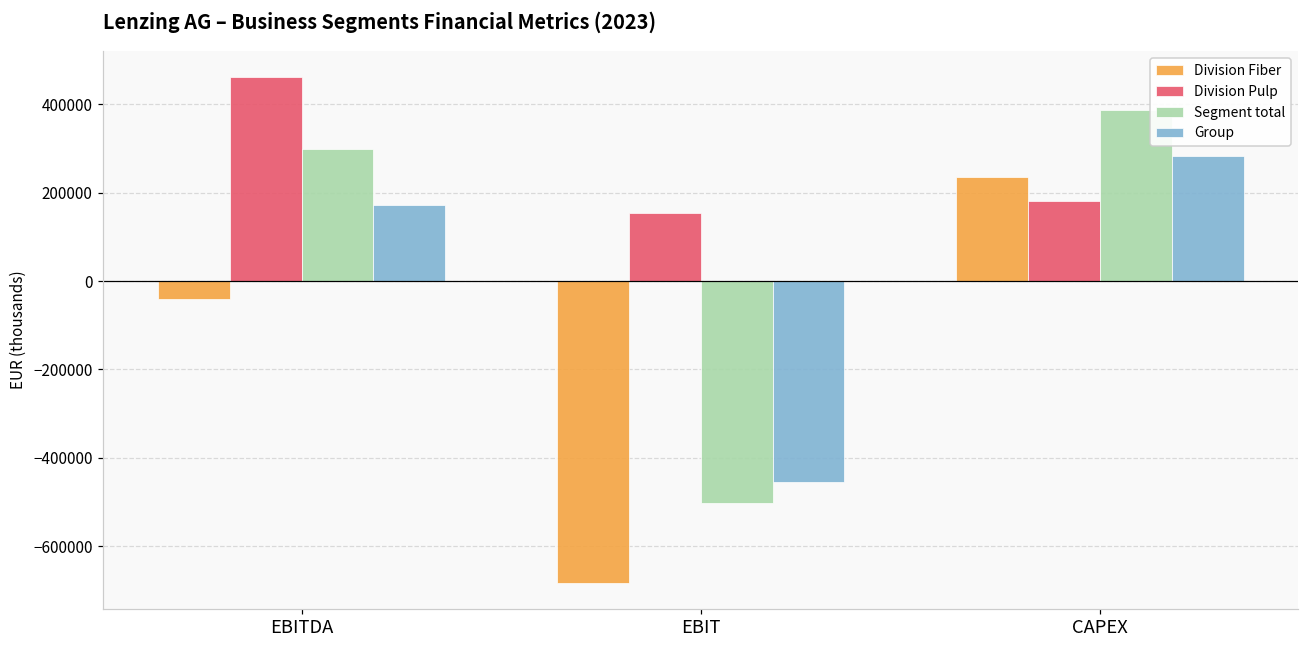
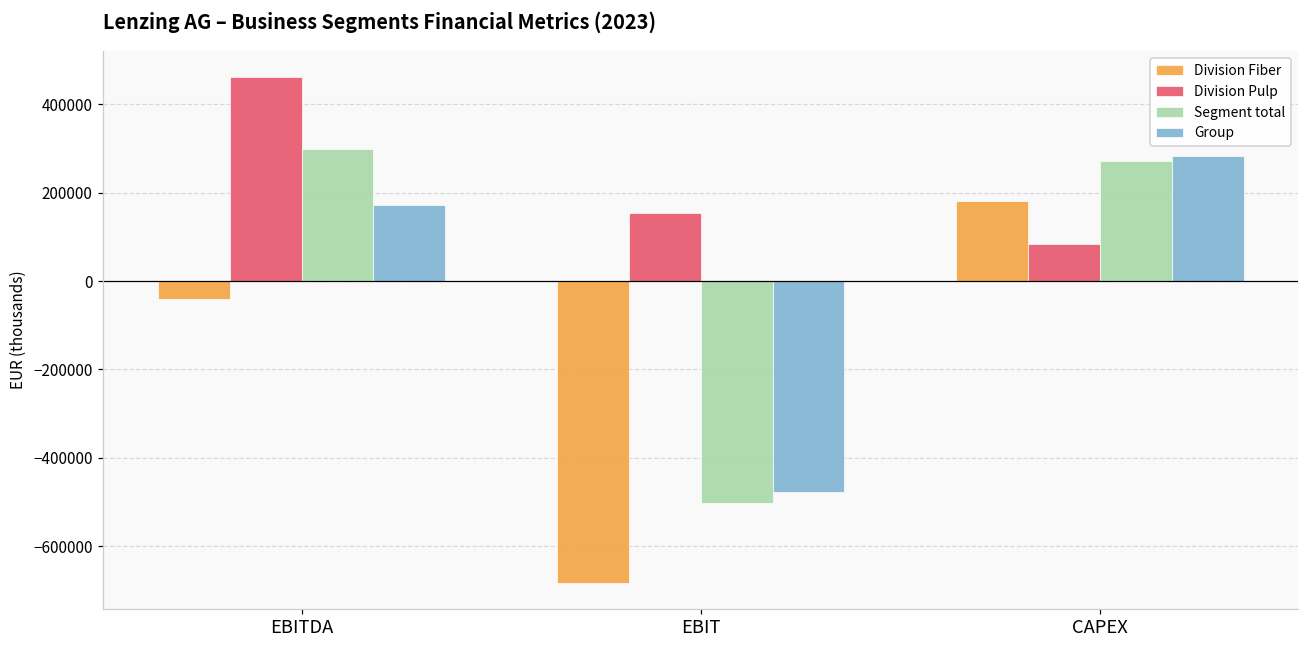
  {
    "Division Fiber": {
      "EBITDA": -40000,
      "EBIT": -680000,
-     "CAPEX": 240000
+     "CAPEX": 180000
    },
    "Division Pulp": {
      "EBITDA": 460000,
      "EBIT": 150000,
-     "CAPEX": 180000
+     "CAPEX": 80000
    },
    "Segment total": {
      "EBITDA": 300000,
      "EBIT": -500000,
-     "CAPEX": 390000
+     "CAPEX": 270000
    },
    "Group": {
      "EBITDA": 170000,
-     "EBIT": -450000,
+     "EBIT": -480000,
      "CAPEX": 280000
    }
  }
